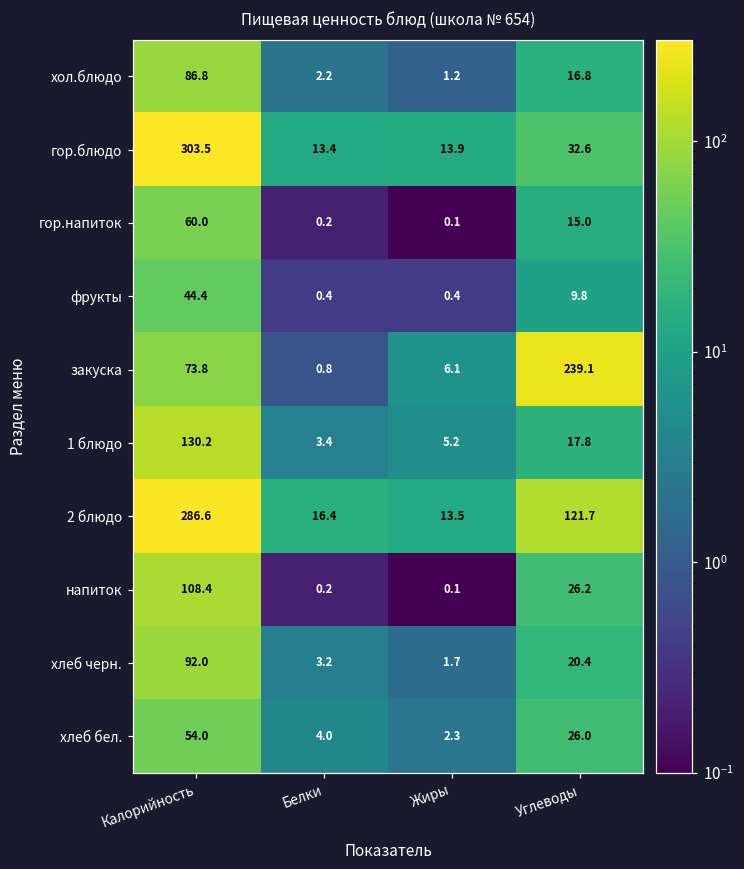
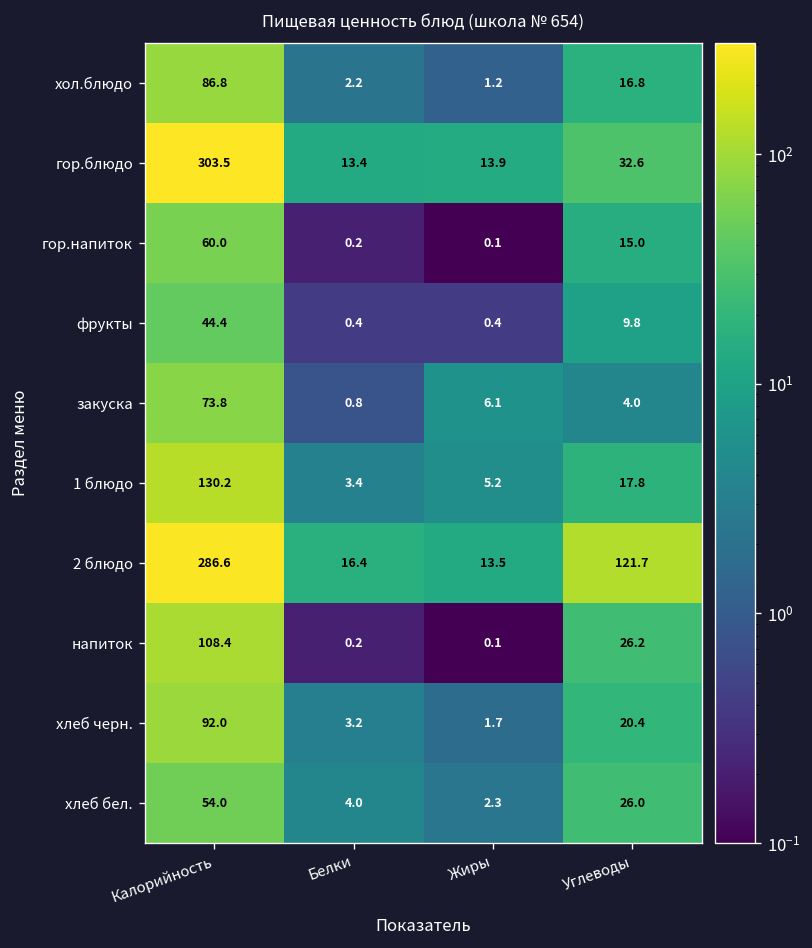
  {
    "хол.блюдо": {
      "Калорийность": 86.8,
      "Белки": 2.2,
      "Жиры": 1.2,
      "Углеводы": 16.8
    },
    "гор.блюдо": {
      "Калорийность": 303.5,
      "Белки": 13.4,
      "Жиры": 13.9,
      "Углеводы": 32.6
    },
    "гор.напиток": {
      "Калорийность": 60.0,
      "Белки": 0.2,
      "Жиры": 0.1,
      "Углеводы": 15.0
    },
    "фрукты": {
      "Калорийность": 44.4,
      "Белки": 0.4,
      "Жиры": 0.4,
      "Углеводы": 9.8
    },
    "закуска": {
      "Калорийность": 73.8,
      "Белки": 0.8,
      "Жиры": 6.1,
-     "Углеводы": 239.1
+     "Углеводы": 4.0
    },
    "1 блюдо": {
      "Калорийность": 130.2,
      "Белки": 3.4,
      "Жиры": 5.2,
      "Углеводы": 17.8
    },
    "2 блюдо": {
      "Калорийность": 286.6,
      "Белки": 16.4,
      "Жиры": 13.5,
      "Углеводы": 121.7
    },
    "напиток": {
      "Калорийность": 108.4,
      "Белки": 0.2,
      "Жиры": 0.1,
      "Углеводы": 26.2
    },
    "хлеб черн.": {
      "Калорийность": 92.0,
      "Белки": 3.2,
      "Жиры": 1.7,
      "Углеводы": 20.4
    },
    "хлеб бел.": {
      "Калорийность": 54.0,
      "Белки": 4.0,
      "Жиры": 2.3,
      "Углеводы": 26.0
    }
  }
